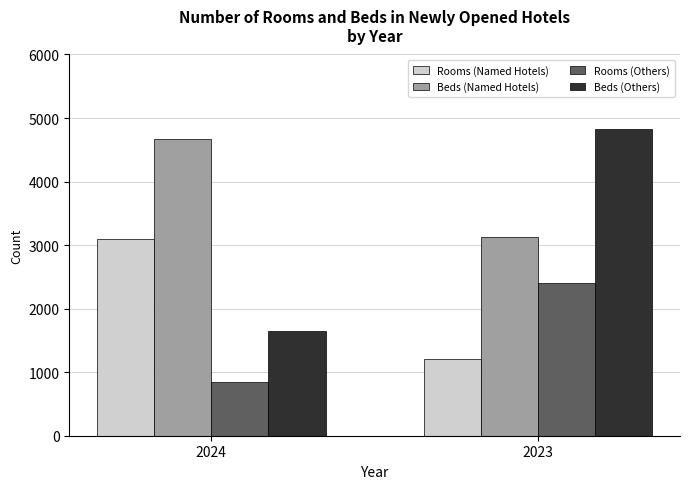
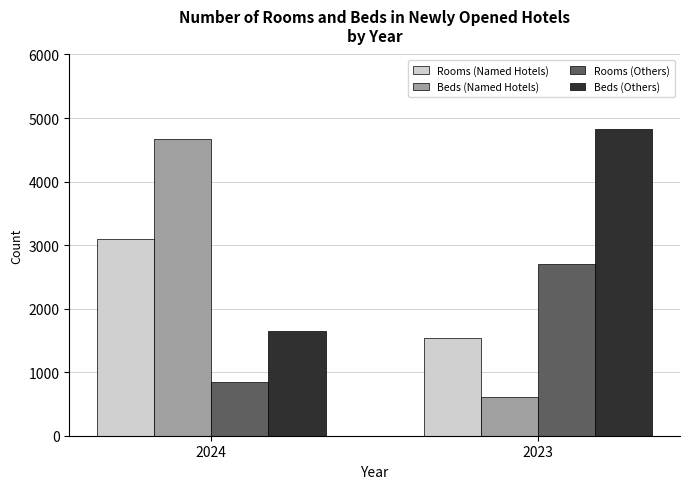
  {
    "Rooms (Named Hotels)": {
      "2024": 3100,
-     "2023": 1200
+     "2023": 1500
    },
    "Beds (Named Hotels)": {
      "2024": 4700,
-     "2023": 3100
+     "2023": 600
    },
    "Rooms (Others)": {
      "2024": 800,
-     "2023": 2400
+     "2023": 2700
    },
    "Beds (Others)": {
      "2024": 1600,
      "2023": 4800
    }
  }
